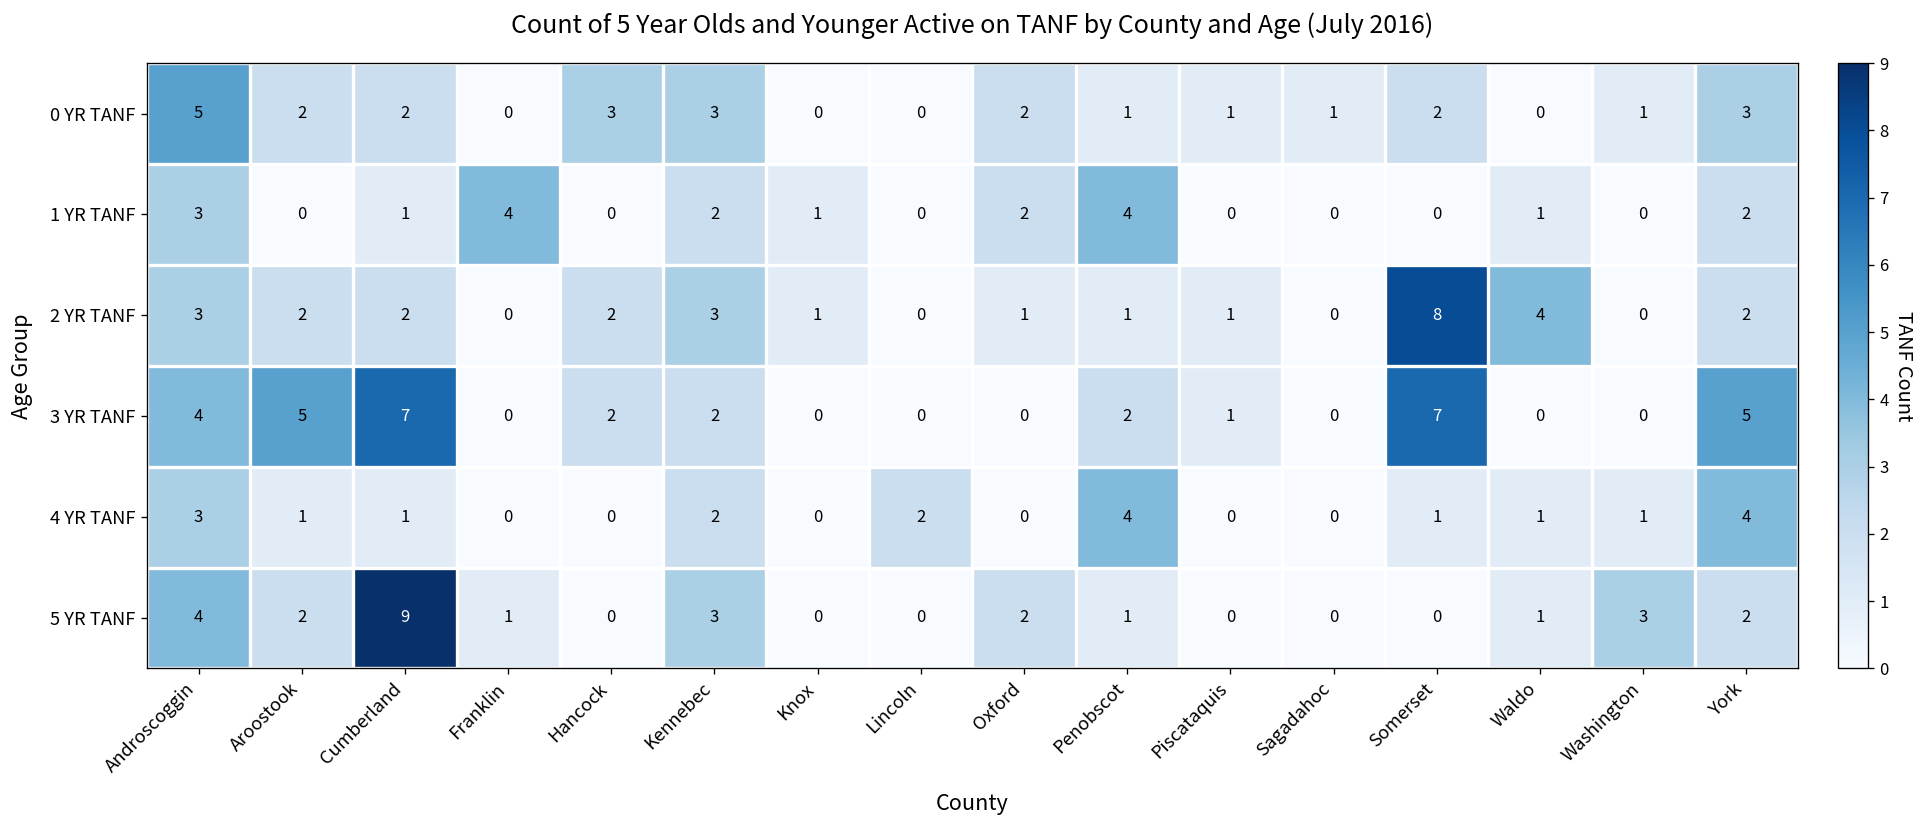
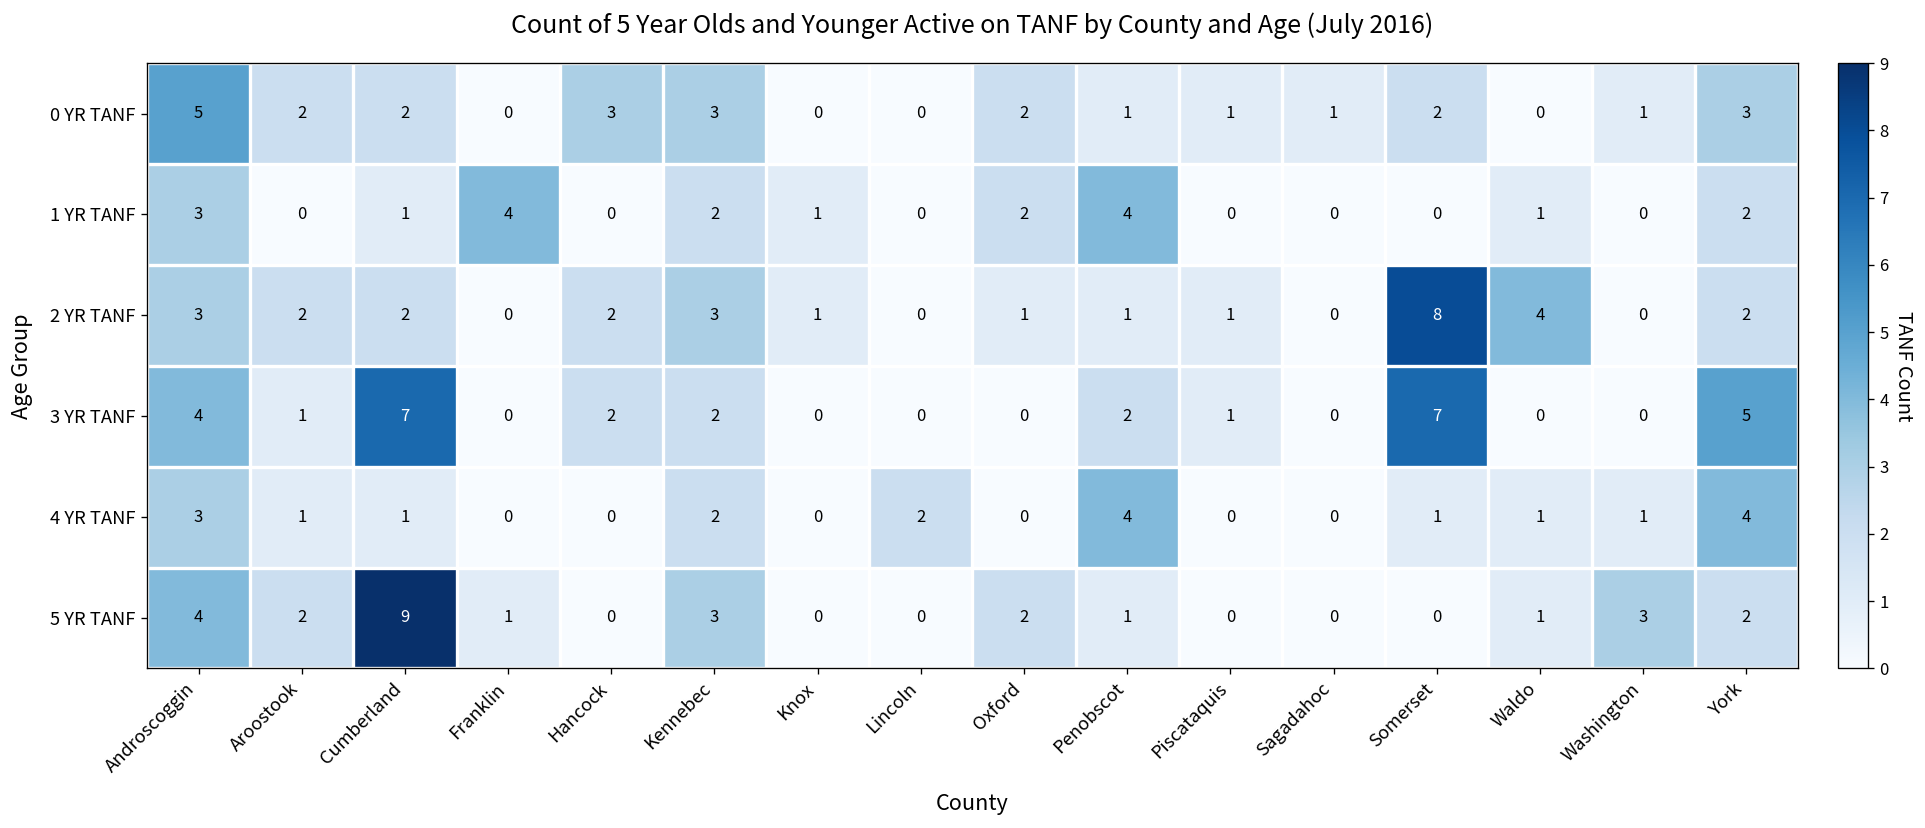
  {
    "0 YR TANF": {
      "Androscoggin": 5,
      "Aroostook": 2,
      "Cumberland": 2,
      "Franklin": 0,
      "Hancock": 3,
      "Kennebec": 3,
      "Knox": 0,
      "Lincoln": 0,
      "Oxford": 2,
      "Penobscot": 1,
      "Piscataquis": 1,
      "Sagadahoc": 1,
      "Somerset": 2,
      "Waldo": 0,
      "Washington": 1,
      "York": 3
    },
    "1 YR TANF": {
      "Androscoggin": 3,
      "Aroostook": 0,
      "Cumberland": 1,
      "Franklin": 4,
      "Hancock": 0,
      "Kennebec": 2,
      "Knox": 1,
      "Lincoln": 0,
      "Oxford": 2,
      "Penobscot": 4,
      "Piscataquis": 0,
      "Sagadahoc": 0,
      "Somerset": 0,
      "Waldo": 1,
      "Washington": 0,
      "York": 2
    },
    "2 YR TANF": {
      "Androscoggin": 3,
      "Aroostook": 2,
      "Cumberland": 2,
      "Franklin": 0,
      "Hancock": 2,
      "Kennebec": 3,
      "Knox": 1,
      "Lincoln": 0,
      "Oxford": 1,
      "Penobscot": 1,
      "Piscataquis": 1,
      "Sagadahoc": 0,
      "Somerset": 8,
      "Waldo": 4,
      "Washington": 0,
      "York": 2
    },
    "3 YR TANF": {
      "Androscoggin": 4,
-     "Aroostook": 5,
+     "Aroostook": 1,
      "Cumberland": 7,
      "Franklin": 0,
      "Hancock": 2,
      "Kennebec": 2,
      "Knox": 0,
      "Lincoln": 0,
      "Oxford": 0,
      "Penobscot": 2,
      "Piscataquis": 1,
      "Sagadahoc": 0,
      "Somerset": 7,
      "Waldo": 0,
      "Washington": 0,
      "York": 5
    },
    "4 YR TANF": {
      "Androscoggin": 3,
      "Aroostook": 1,
      "Cumberland": 1,
      "Franklin": 0,
      "Hancock": 0,
      "Kennebec": 2,
      "Knox": 0,
      "Lincoln": 2,
      "Oxford": 0,
      "Penobscot": 4,
      "Piscataquis": 0,
      "Sagadahoc": 0,
      "Somerset": 1,
      "Waldo": 1,
      "Washington": 1,
      "York": 4
    },
    "5 YR TANF": {
      "Androscoggin": 4,
      "Aroostook": 2,
      "Cumberland": 9,
      "Franklin": 1,
      "Hancock": 0,
      "Kennebec": 3,
      "Knox": 0,
      "Lincoln": 0,
      "Oxford": 2,
      "Penobscot": 1,
      "Piscataquis": 0,
      "Sagadahoc": 0,
      "Somerset": 0,
      "Waldo": 1,
      "Washington": 3,
      "York": 2
    }
  }
